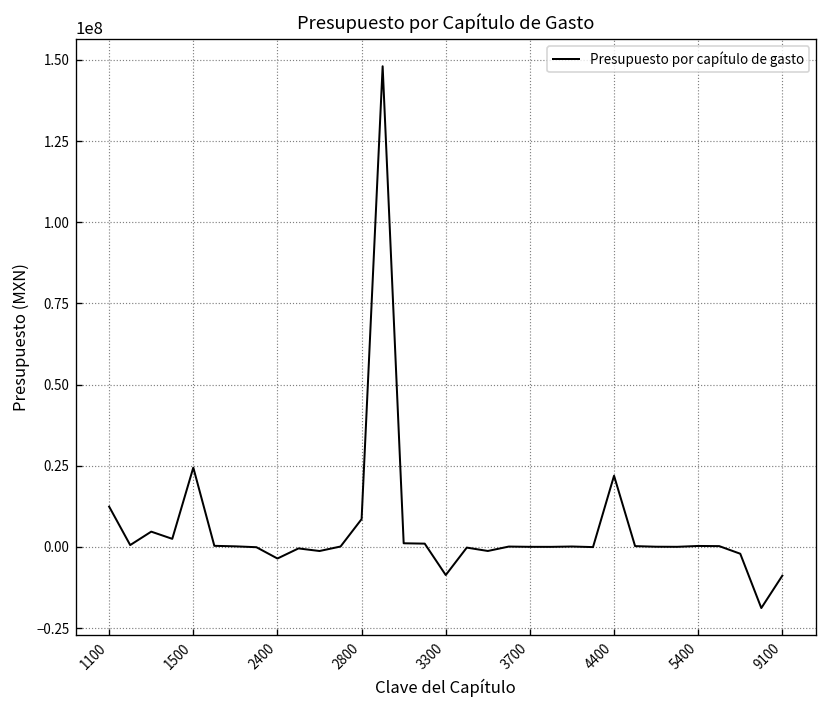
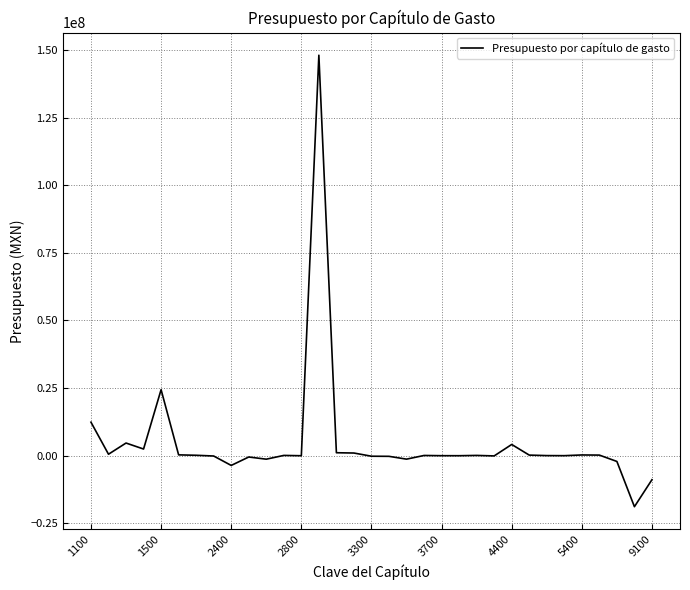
  {
    "1100": 12000000,
    "1500": 24000000,
    "2400": -4000000,
-   "2800": 9000000,
-   "3300": -9000000,
+   "2800": 0,
+   "3300": 0,
    "3700": 0,
-   "4400": 22000000,
+   "4400": 4000000,
    "5400": 0,
    "9100": -9000000
  }
